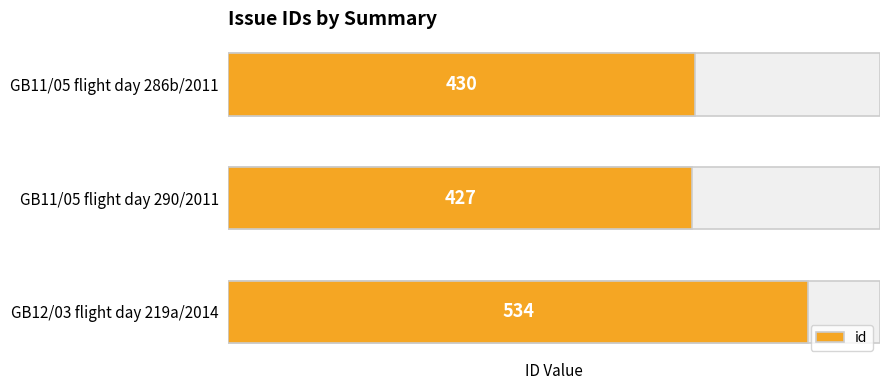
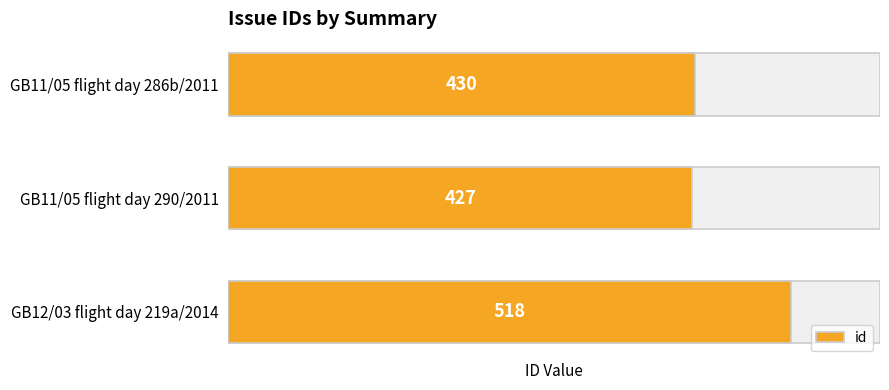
  {
    "id": {
-     "GB12/03 flight day 219a/2014": 534
+     "GB12/03 flight day 219a/2014": 518
    }
  }
